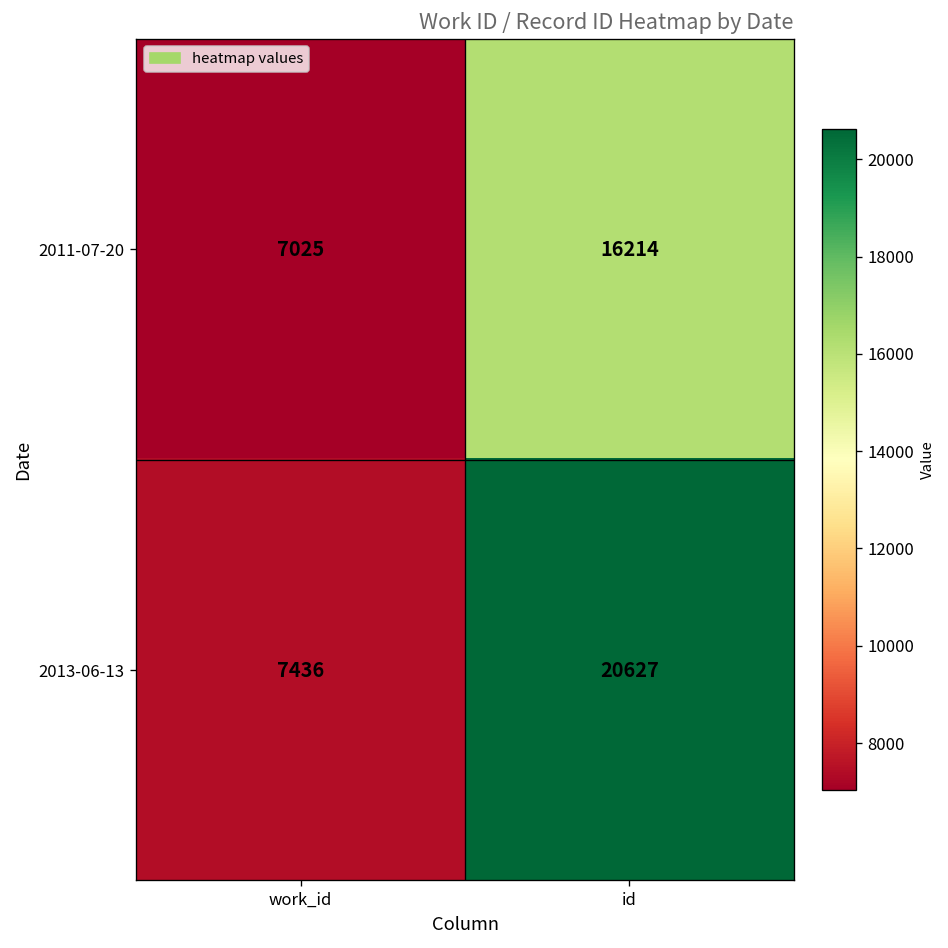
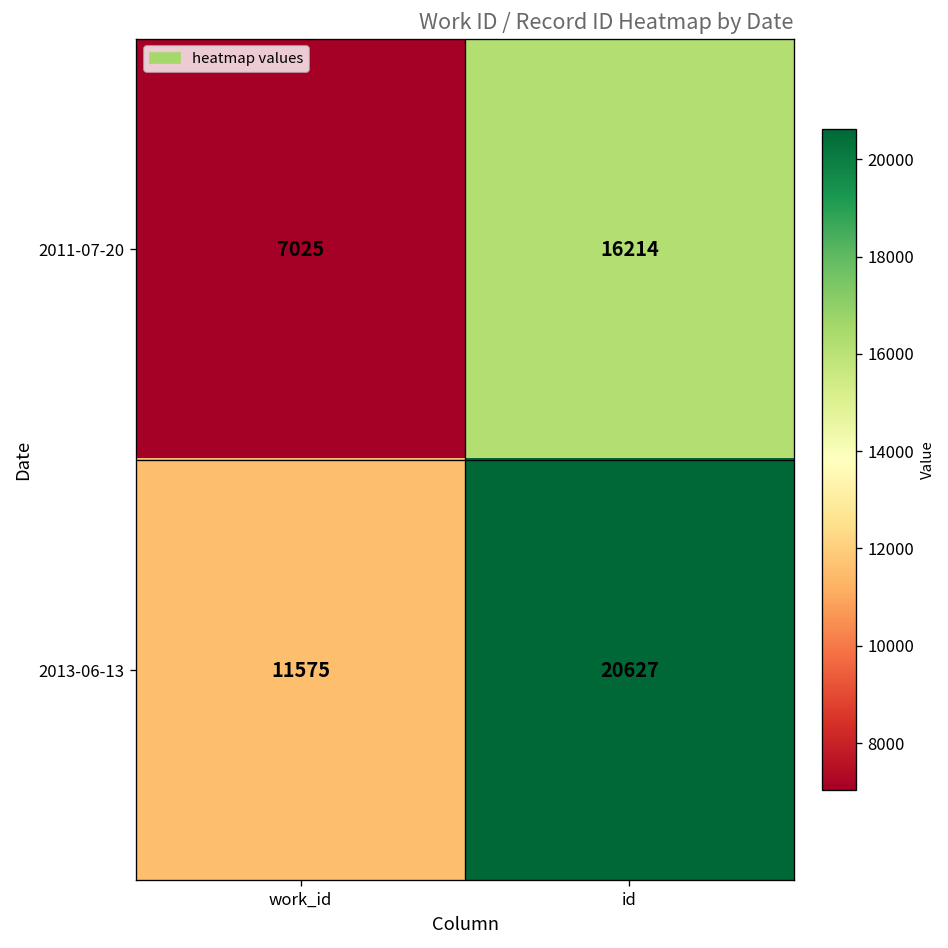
  {
    "2011-07-20": {
      "work_id": 7025,
      "id": 16214
    },
    "2013-06-13": {
-     "work_id": 7436,
+     "work_id": 11575,
      "id": 20627
    }
  }
